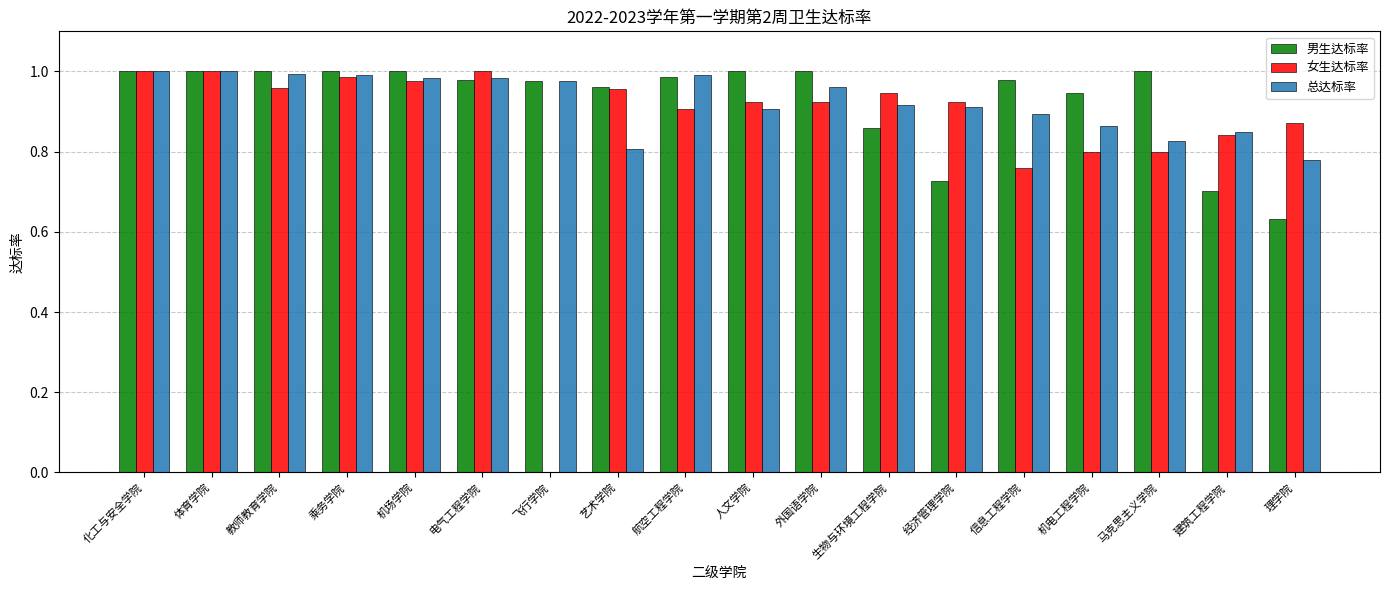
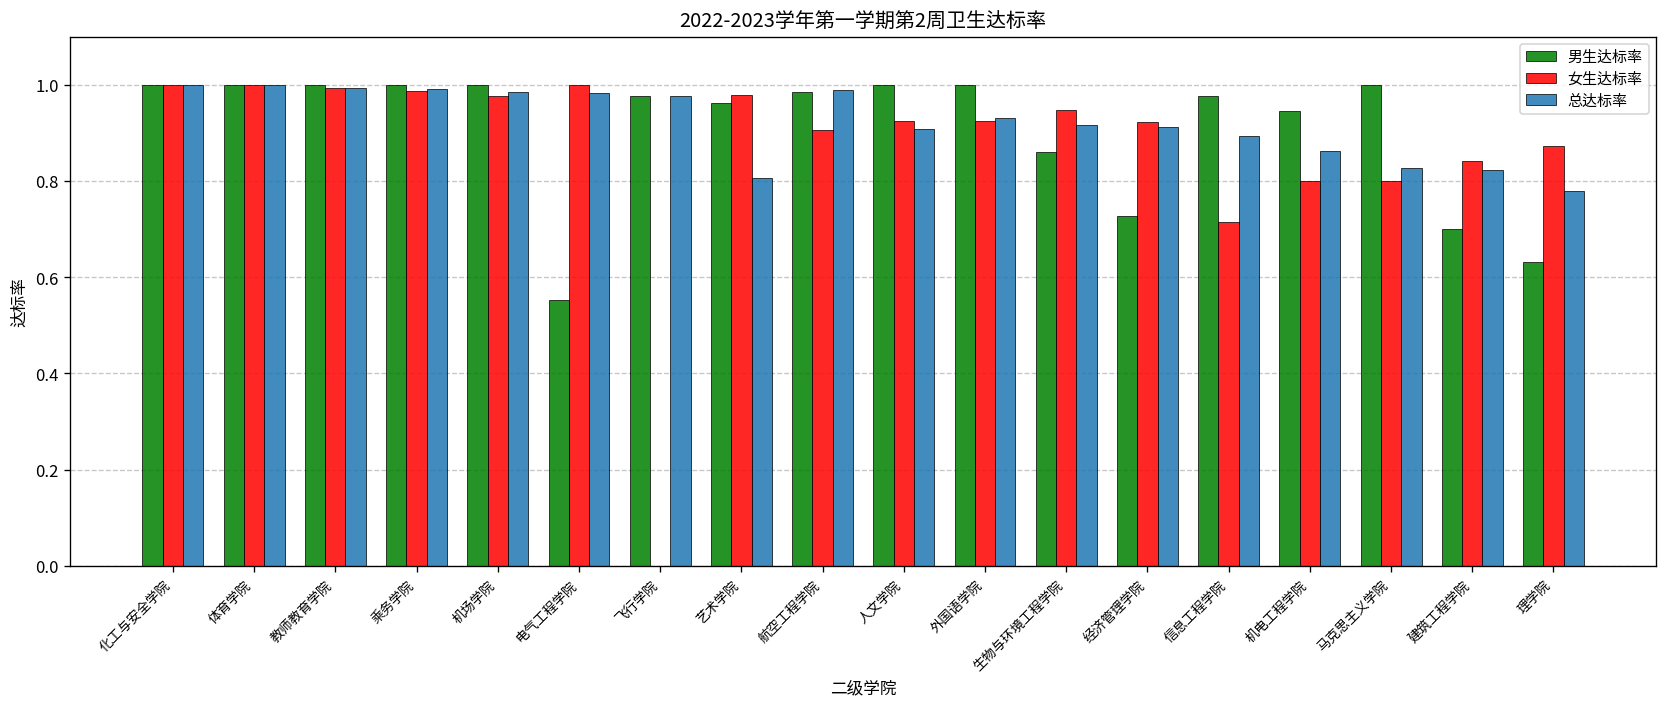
  {
    "男生达标率": {
      "化工与安全学院": 1.00,
      "体育学院": 1.00,
      "教师教育学院": 1.00,
      "乘务学院": 1.00,
      "机场学院": 1.00,
-     "电气工程学院": 0.98,
+     "电气工程学院": 0.55,
      "飞行学院": 0.98,
      "艺术学院": 0.96,
      "航空工程学院": 0.99,
      "人文学院": 1.00,
      "外国语学院": 1.00,
      "生物与环境工程学院": 0.86,
      "经济管理学院": 0.73,
      "信息工程学院": 0.98,
      "机电工程学院": 0.95,
      "马克思主义学院": 1.00,
      "建筑工程学院": 0.70,
      "理学院": 0.63
    },
    "女生达标率": {
      "化工与安全学院": 1.00,
      "体育学院": 1.00,
-     "教师教育学院": 0.96,
+     "教师教育学院": 0.99,
      "乘务学院": 0.99,
      "机场学院": 0.98,
      "电气工程学院": 1.00,
      "飞行学院": 0.00,
-     "艺术学院": 0.96,
+     "艺术学院": 0.98,
      "航空工程学院": 0.91,
      "人文学院": 0.92,
      "外国语学院": 0.92,
      "生物与环境工程学院": 0.95,
      "经济管理学院": 0.92,
-     "信息工程学院": 0.76,
+     "信息工程学院": 0.71,
      "机电工程学院": 0.80,
      "马克思主义学院": 0.80,
      "建筑工程学院": 0.84,
      "理学院": 0.87
    },
    "总达标率": {
      "化工与安全学院": 1.00,
      "体育学院": 1.00,
      "教师教育学院": 0.99,
      "乘务学院": 0.99,
      "机场学院": 0.98,
      "电气工程学院": 0.98,
      "飞行学院": 0.98,
      "艺术学院": 0.81,
      "航空工程学院": 0.99,
      "人文学院": 0.91,
-     "外国语学院": 0.96,
+     "外国语学院": 0.93,
      "生物与环境工程学院": 0.92,
      "经济管理学院": 0.91,
      "信息工程学院": 0.89,
      "机电工程学院": 0.86,
      "马克思主义学院": 0.83,
-     "建筑工程学院": 0.85,
+     "建筑工程学院": 0.82,
      "理学院": 0.78
    }
  }
